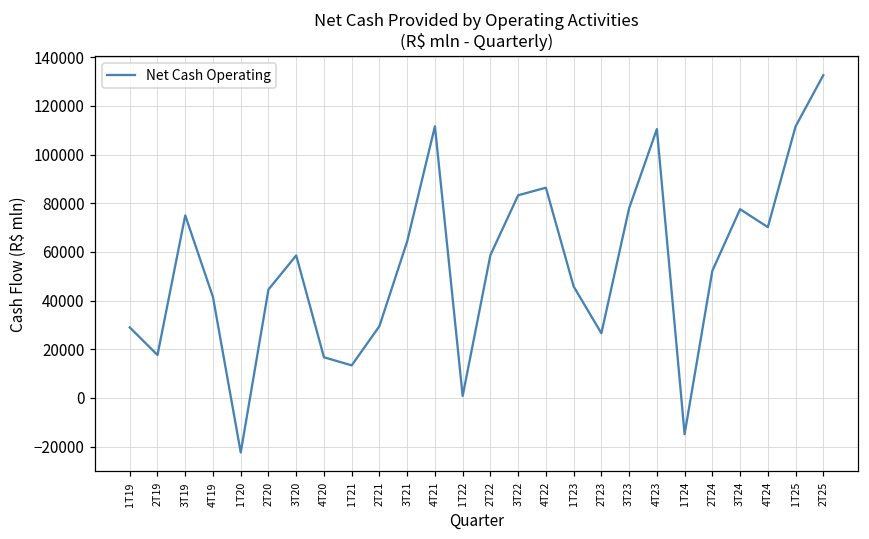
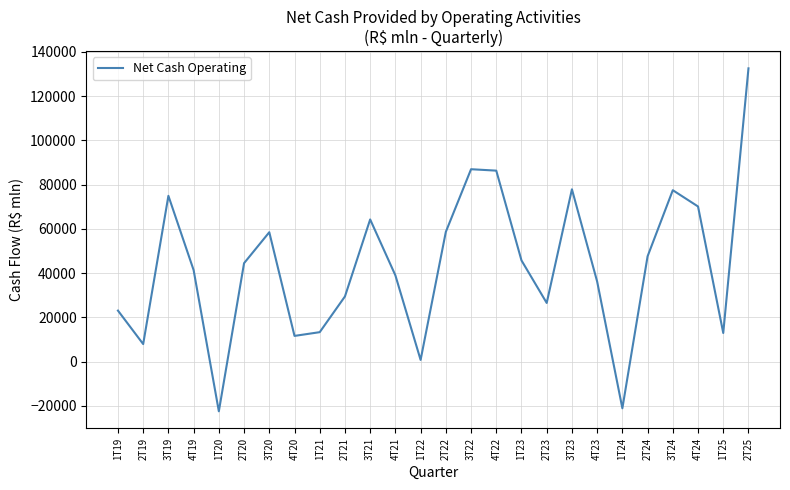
  {
-   "1T19": 29000,
-   "2T19": 18000,
+   "1T19": 23000,
+   "2T19": 8000,
    "3T19": 75000,
    "4T19": 41000,
    "1T20": -22000,
    "2T20": 45000,
    "3T20": 59000,
-   "4T20": 17000,
+   "4T20": 12000,
    "1T21": 13000,
    "2T21": 30000,
    "3T21": 64000,
-   "4T21": 112000,
+   "4T21": 39000,
    "1T22": 1000,
    "2T22": 59000,
-   "3T22": 83000,
+   "3T22": 87000,
    "4T22": 86000,
    "1T23": 46000,
    "2T23": 27000,
    "3T23": 78000,
-   "4T23": 110000,
-   "1T24": -15000,
-   "2T24": 52000,
+   "4T23": 36000,
+   "1T24": -21000,
+   "2T24": 48000,
    "3T24": 78000,
    "4T24": 70000,
-   "1T25": 112000,
+   "1T25": 13000,
    "2T25": 133000
  }
